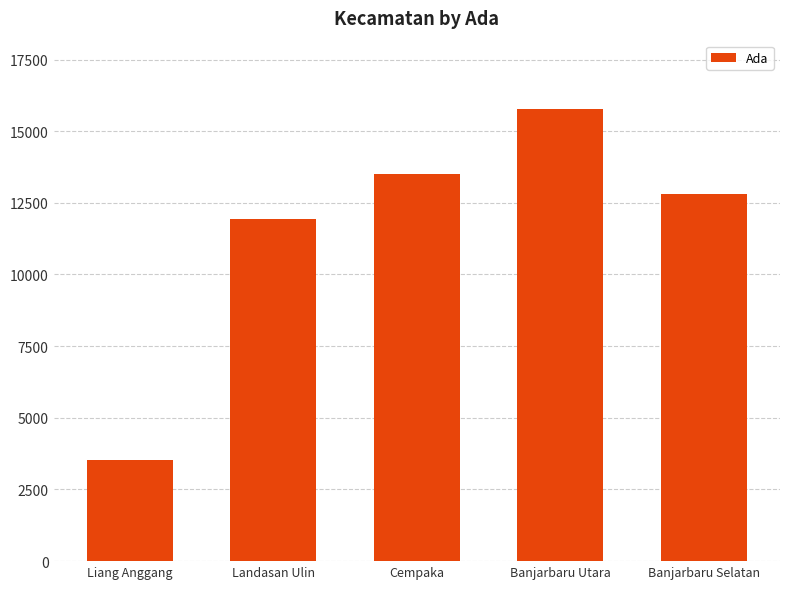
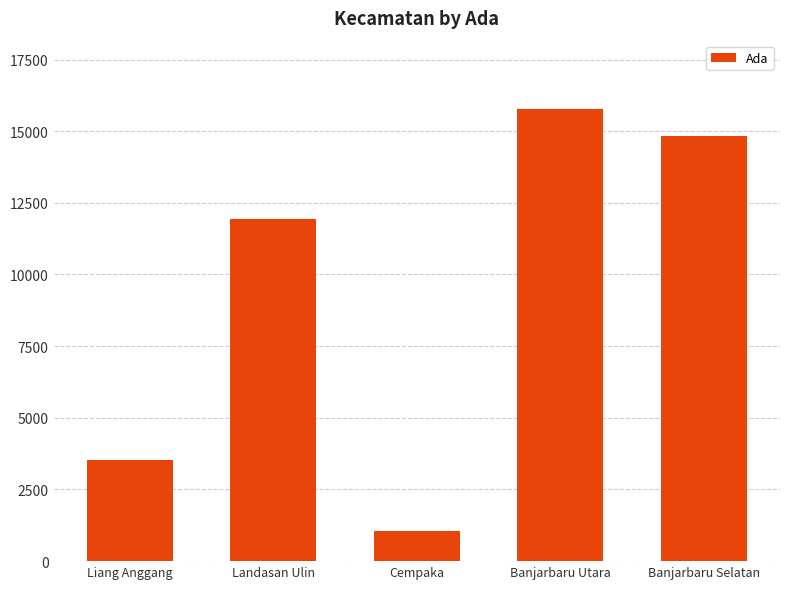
  {
    "Liang Anggang": 3500,
    "Landasan Ulin": 12000,
-   "Cempaka": 13500,
+   "Cempaka": 1000,
    "Banjarbaru Utara": 15800,
-   "Banjarbaru Selatan": 12800
+   "Banjarbaru Selatan": 14800
  }
